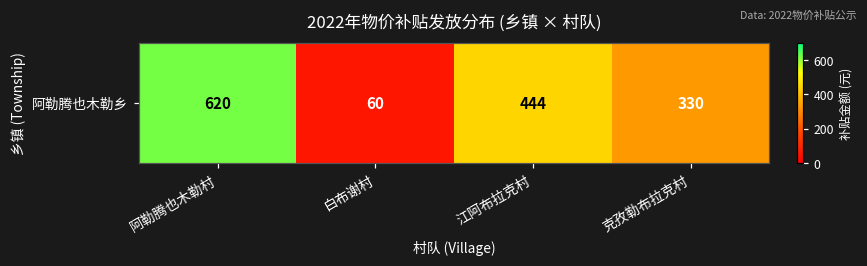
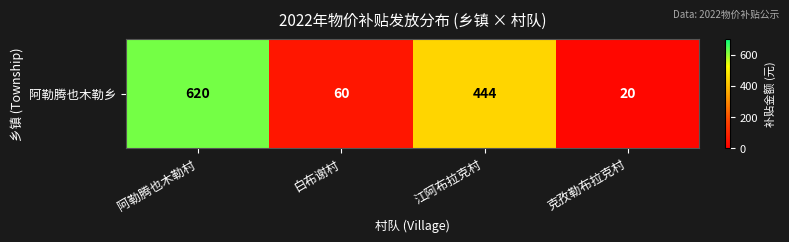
  {
    "阿勒腾也木勒乡": {
      "阿勒腾也木勒村": 620,
      "白布谢村": 60,
      "江阿布拉克村": 444,
-     "克孜勒布拉克村": 330
+     "克孜勒布拉克村": 20
    }
  }
